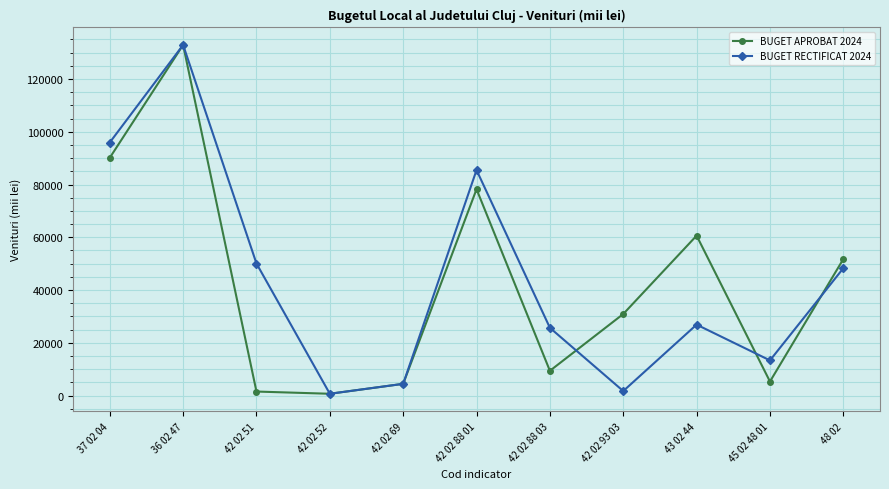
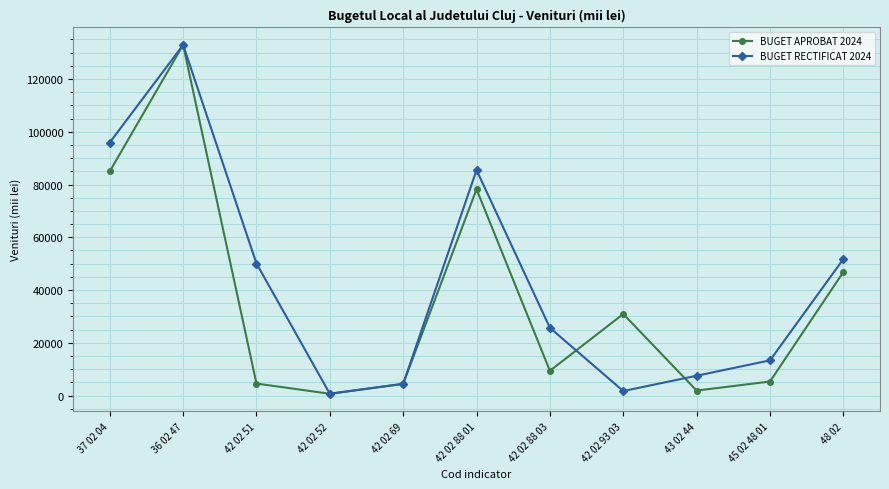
  {
    "BUGET APROBAT 2024": {
-     "37 02 04": 90000,
-     "42 02 51": 2000,
+     "37 02 04": 85000,
+     "42 02 51": 5000,
      "42 02 88 01": 78000,
      "42 02 88 03": 9000,
      "42 02 93 03": 31000,
-     "43 02 44": 61000,
+     "43 02 44": 2000,
      "45 02 48 01": 5000,
-     "48 02": 52000
+     "48 02": 47000
    },
    "BUGET RECTIFICAT 2024": {
      "37 02 04": 96000,
      "42 02 51": 50000,
      "42 02 88 01": 85000,
      "42 02 88 03": 26000,
      "42 02 93 03": 2000,
-     "43 02 44": 27000,
+     "43 02 44": 8000,
      "45 02 48 01": 13000,
-     "48 02": 48000
+     "48 02": 52000
    }
  }
